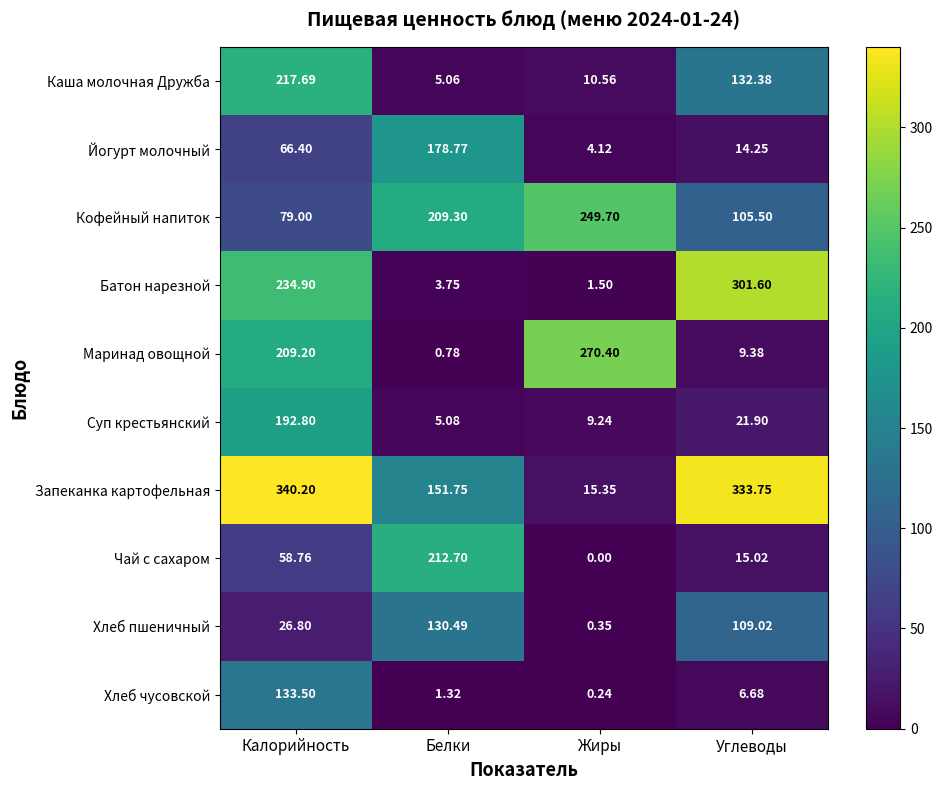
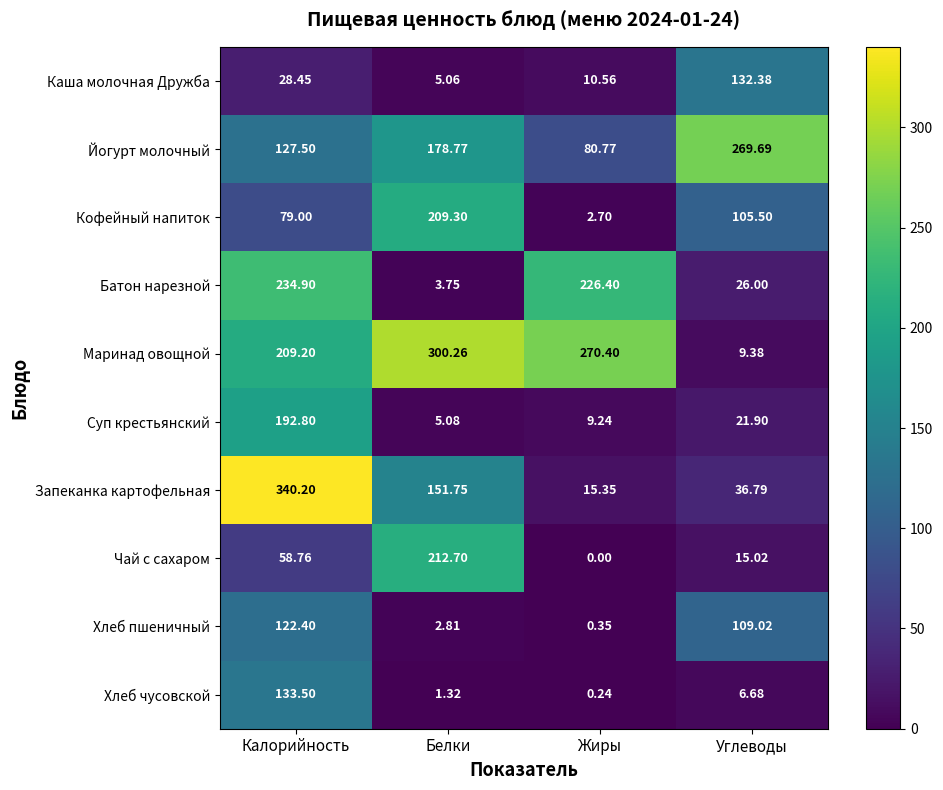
  {
    "Каша молочная Дружба": {
-     "Калорийность": 217.69,
+     "Калорийность": 28.45,
      "Белки": 5.06,
      "Жиры": 10.56,
      "Углеводы": 132.38
    },
    "Йогурт молочный": {
-     "Калорийность": 66.40,
+     "Калорийность": 127.50,
      "Белки": 178.77,
-     "Жиры": 4.12,
-     "Углеводы": 14.25
+     "Жиры": 80.77,
+     "Углеводы": 269.69
    },
    "Кофейный напиток": {
      "Калорийность": 79.00,
      "Белки": 209.30,
-     "Жиры": 249.70,
+     "Жиры": 2.70,
      "Углеводы": 105.50
    },
    "Батон нарезной": {
      "Калорийность": 234.90,
      "Белки": 3.75,
-     "Жиры": 1.50,
-     "Углеводы": 301.60
+     "Жиры": 226.40,
+     "Углеводы": 26.00
    },
    "Маринад овощной": {
      "Калорийность": 209.20,
-     "Белки": 0.78,
+     "Белки": 300.26,
      "Жиры": 270.40,
      "Углеводы": 9.38
    },
    "Суп крестьянский": {
      "Калорийность": 192.80,
      "Белки": 5.08,
      "Жиры": 9.24,
      "Углеводы": 21.90
    },
    "Запеканка картофельная": {
      "Калорийность": 340.20,
      "Белки": 151.75,
      "Жиры": 15.35,
-     "Углеводы": 333.75
+     "Углеводы": 36.79
    },
    "Чай с сахаром": {
      "Калорийность": 58.76,
      "Белки": 212.70,
      "Жиры": 0.00,
      "Углеводы": 15.02
    },
    "Хлеб пшеничный": {
-     "Калорийность": 26.80,
-     "Белки": 130.49,
+     "Калорийность": 122.40,
+     "Белки": 2.81,
      "Жиры": 0.35,
      "Углеводы": 109.02
    },
    "Хлеб чусовской": {
      "Калорийность": 133.50,
      "Белки": 1.32,
      "Жиры": 0.24,
      "Углеводы": 6.68
    }
  }
